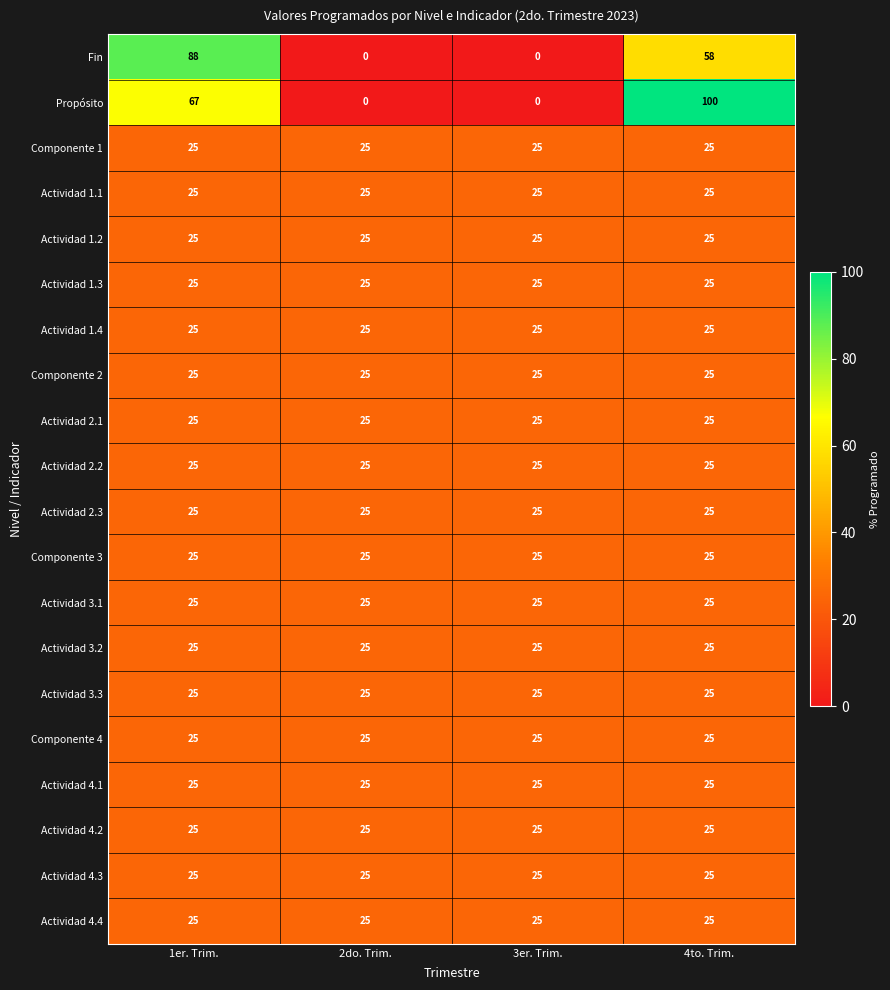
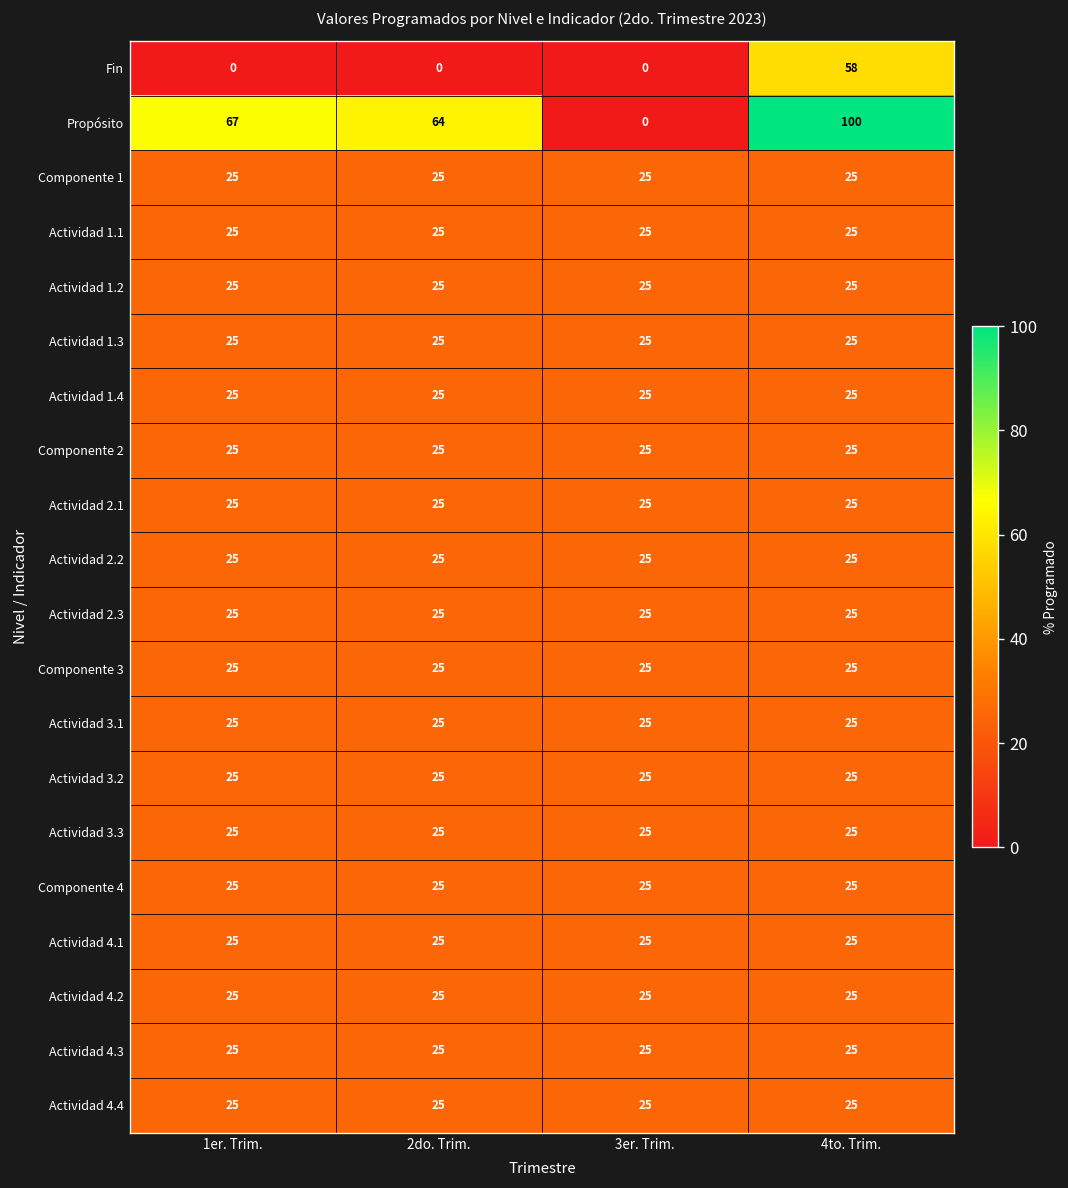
  {
    "Fin": {
-     "1er. Trim.": 88,
+     "1er. Trim.": 0,
      "2do. Trim.": 0,
      "3er. Trim.": 0,
      "4to. Trim.": 58
    },
    "Propósito": {
      "1er. Trim.": 67,
-     "2do. Trim.": 0,
+     "2do. Trim.": 64,
      "3er. Trim.": 0,
      "4to. Trim.": 100
    },
    "Componente 1": {
      "1er. Trim.": 25,
      "2do. Trim.": 25,
      "3er. Trim.": 25,
      "4to. Trim.": 25
    },
    "Actividad 1.1": {
      "1er. Trim.": 25,
      "2do. Trim.": 25,
      "3er. Trim.": 25,
      "4to. Trim.": 25
    },
    "Actividad 1.2": {
      "1er. Trim.": 25,
      "2do. Trim.": 25,
      "3er. Trim.": 25,
      "4to. Trim.": 25
    },
    "Actividad 1.3": {
      "1er. Trim.": 25,
      "2do. Trim.": 25,
      "3er. Trim.": 25,
      "4to. Trim.": 25
    },
    "Actividad 1.4": {
      "1er. Trim.": 25,
      "2do. Trim.": 25,
      "3er. Trim.": 25,
      "4to. Trim.": 25
    },
    "Componente 2": {
      "1er. Trim.": 25,
      "2do. Trim.": 25,
      "3er. Trim.": 25,
      "4to. Trim.": 25
    },
    "Actividad 2.1": {
      "1er. Trim.": 25,
      "2do. Trim.": 25,
      "3er. Trim.": 25,
      "4to. Trim.": 25
    },
    "Actividad 2.2": {
      "1er. Trim.": 25,
      "2do. Trim.": 25,
      "3er. Trim.": 25,
      "4to. Trim.": 25
    },
    "Actividad 2.3": {
      "1er. Trim.": 25,
      "2do. Trim.": 25,
      "3er. Trim.": 25,
      "4to. Trim.": 25
    },
    "Componente 3": {
      "1er. Trim.": 25,
      "2do. Trim.": 25,
      "3er. Trim.": 25,
      "4to. Trim.": 25
    },
    "Actividad 3.1": {
      "1er. Trim.": 25,
      "2do. Trim.": 25,
      "3er. Trim.": 25,
      "4to. Trim.": 25
    },
    "Actividad 3.2": {
      "1er. Trim.": 25,
      "2do. Trim.": 25,
      "3er. Trim.": 25,
      "4to. Trim.": 25
    },
    "Actividad 3.3": {
      "1er. Trim.": 25,
      "2do. Trim.": 25,
      "3er. Trim.": 25,
      "4to. Trim.": 25
    },
    "Componente 4": {
      "1er. Trim.": 25,
      "2do. Trim.": 25,
      "3er. Trim.": 25,
      "4to. Trim.": 25
    },
    "Actividad 4.1": {
      "1er. Trim.": 25,
      "2do. Trim.": 25,
      "3er. Trim.": 25,
      "4to. Trim.": 25
    },
    "Actividad 4.2": {
      "1er. Trim.": 25,
      "2do. Trim.": 25,
      "3er. Trim.": 25,
      "4to. Trim.": 25
    },
    "Actividad 4.3": {
      "1er. Trim.": 25,
      "2do. Trim.": 25,
      "3er. Trim.": 25,
      "4to. Trim.": 25
    },
    "Actividad 4.4": {
      "1er. Trim.": 25,
      "2do. Trim.": 25,
      "3er. Trim.": 25,
      "4to. Trim.": 25
    }
  }
